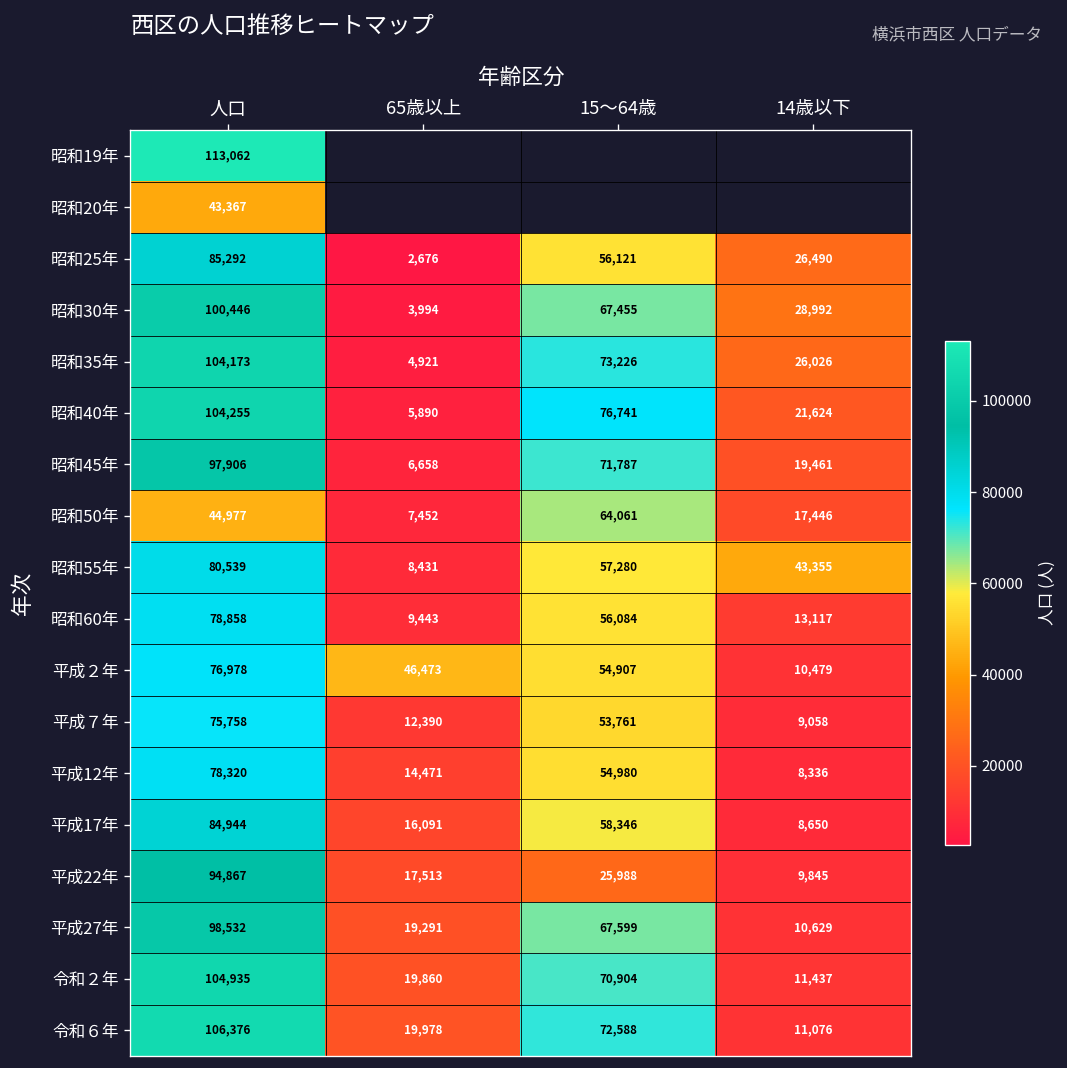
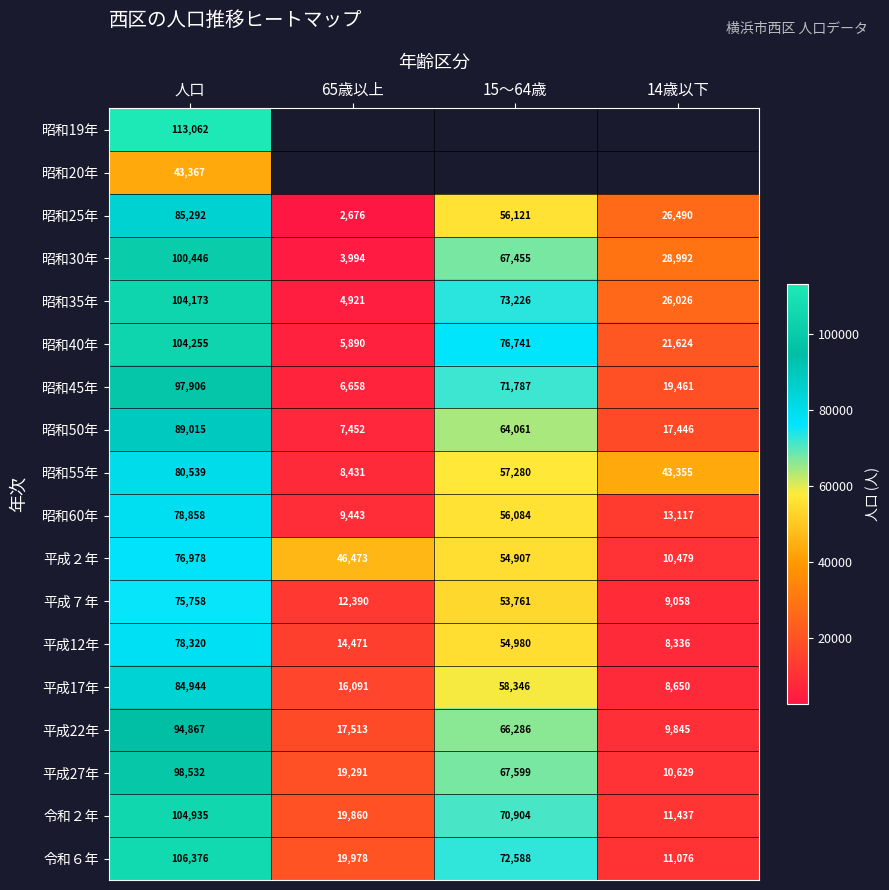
  {
    "昭和19年": {
      "人口": "113,062"
    },
    "昭和20年": {
      "人口": "43,367"
    },
    "昭和25年": {
      "人口": "85,292",
      "65歳以上": "2,676",
      "15～64歳": "56,121",
      "14歳以下": "26,490"
    },
    "昭和30年": {
      "人口": "100,446",
      "65歳以上": "3,994",
      "15～64歳": "67,455",
      "14歳以下": "28,992"
    },
    "昭和35年": {
      "人口": "104,173",
      "65歳以上": "4,921",
      "15～64歳": "73,226",
      "14歳以下": "26,026"
    },
    "昭和40年": {
      "人口": "104,255",
      "65歳以上": "5,890",
      "15～64歳": "76,741",
      "14歳以下": "21,624"
    },
    "昭和45年": {
      "人口": "97,906",
      "65歳以上": "6,658",
      "15～64歳": "71,787",
      "14歳以下": "19,461"
    },
    "昭和50年": {
-     "人口": "44,977",
+     "人口": "89,015",
      "65歳以上": "7,452",
      "15～64歳": "64,061",
      "14歳以下": "17,446"
    },
    "昭和55年": {
      "人口": "80,539",
      "65歳以上": "8,431",
      "15～64歳": "57,280",
      "14歳以下": "43,355"
    },
    "昭和60年": {
      "人口": "78,858",
      "65歳以上": "9,443",
      "15～64歳": "56,084",
      "14歳以下": "13,117"
    },
    "平成２年": {
      "人口": "76,978",
      "65歳以上": "46,473",
      "15～64歳": "54,907",
      "14歳以下": "10,479"
    },
    "平成７年": {
      "人口": "75,758",
      "65歳以上": "12,390",
      "15～64歳": "53,761",
      "14歳以下": "9,058"
    },
    "平成12年": {
      "人口": "78,320",
      "65歳以上": "14,471",
      "15～64歳": "54,980",
      "14歳以下": "8,336"
    },
    "平成17年": {
      "人口": "84,944",
      "65歳以上": "16,091",
      "15～64歳": "58,346",
      "14歳以下": "8,650"
    },
    "平成22年": {
      "人口": "94,867",
      "65歳以上": "17,513",
-     "15～64歳": "25,988",
+     "15～64歳": "66,286",
      "14歳以下": "9,845"
    },
    "平成27年": {
      "人口": "98,532",
      "65歳以上": "19,291",
      "15～64歳": "67,599",
      "14歳以下": "10,629"
    },
    "令和２年": {
      "人口": "104,935",
      "65歳以上": "19,860",
      "15～64歳": "70,904",
      "14歳以下": "11,437"
    },
    "令和６年": {
      "人口": "106,376",
      "65歳以上": "19,978",
      "15～64歳": "72,588",
      "14歳以下": "11,076"
    }
  }
